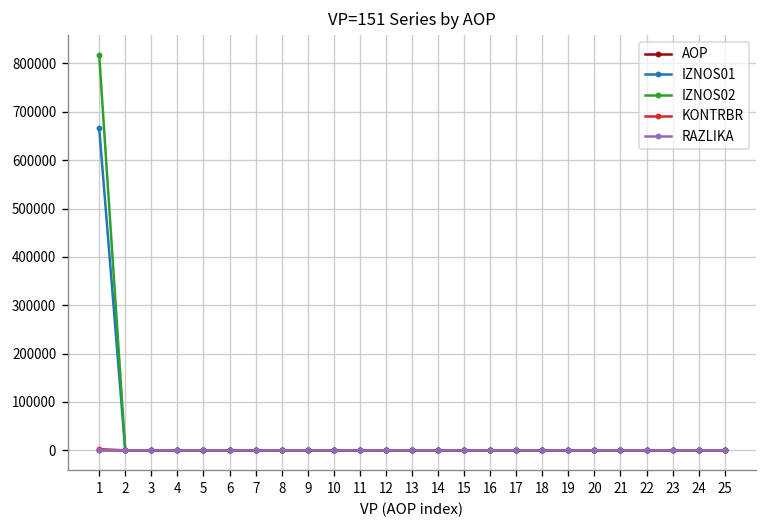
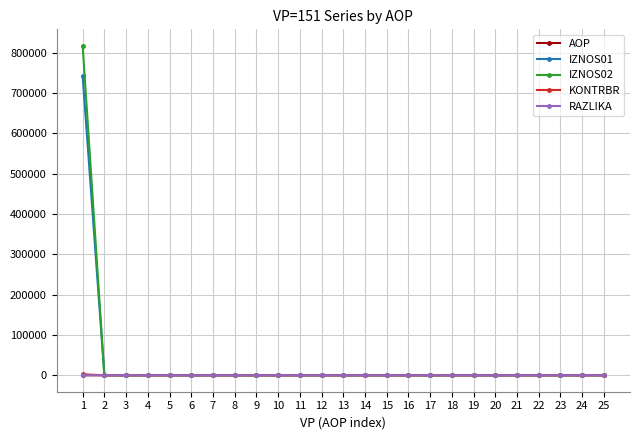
  {
    "IZNOS01": {
-     "1": 670000
+     "1": 740000
    },
    "IZNOS02": {
      "1": 820000
    }
  }
